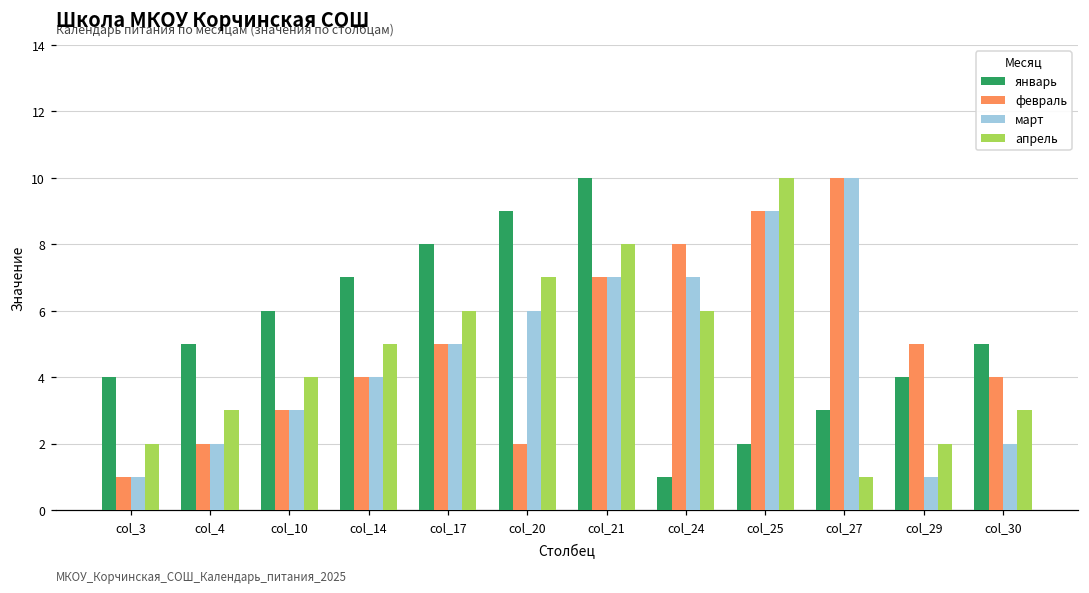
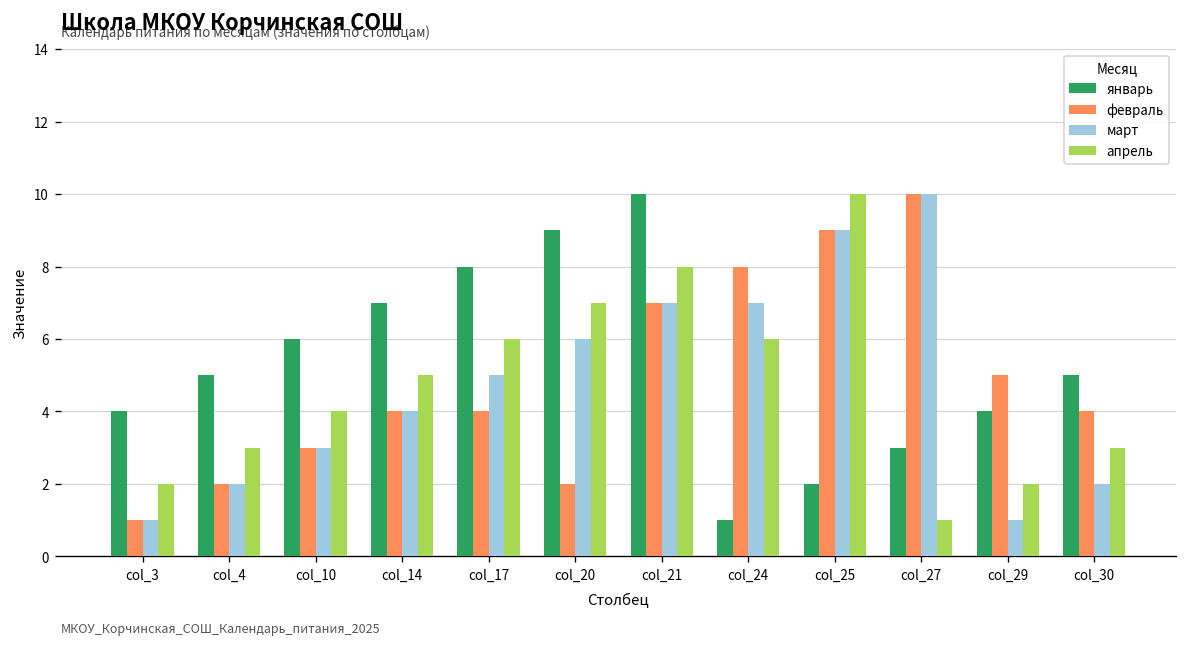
  {
    "январь": {
      "col_3": 4,
      "col_4": 5,
      "col_10": 6,
      "col_14": 7,
      "col_17": 8,
      "col_20": 9,
      "col_21": 10,
      "col_24": 1,
      "col_25": 2,
      "col_27": 3,
      "col_29": 4,
      "col_30": 5
    },
    "февраль": {
      "col_3": 1,
      "col_4": 2,
      "col_10": 3,
      "col_14": 4,
-     "col_17": 5,
+     "col_17": 4,
      "col_20": 2,
      "col_21": 7,
      "col_24": 8,
      "col_25": 9,
      "col_27": 10,
      "col_29": 5,
      "col_30": 4
    },
    "март": {
      "col_3": 1,
      "col_4": 2,
      "col_10": 3,
      "col_14": 4,
      "col_17": 5,
      "col_20": 6,
      "col_21": 7,
      "col_24": 7,
      "col_25": 9,
      "col_27": 10,
      "col_29": 1,
      "col_30": 2
    },
    "апрель": {
      "col_3": 2,
      "col_4": 3,
      "col_10": 4,
      "col_14": 5,
      "col_17": 6,
      "col_20": 7,
      "col_21": 8,
      "col_24": 6,
      "col_25": 10,
      "col_27": 1,
      "col_29": 2,
      "col_30": 3
    }
  }
